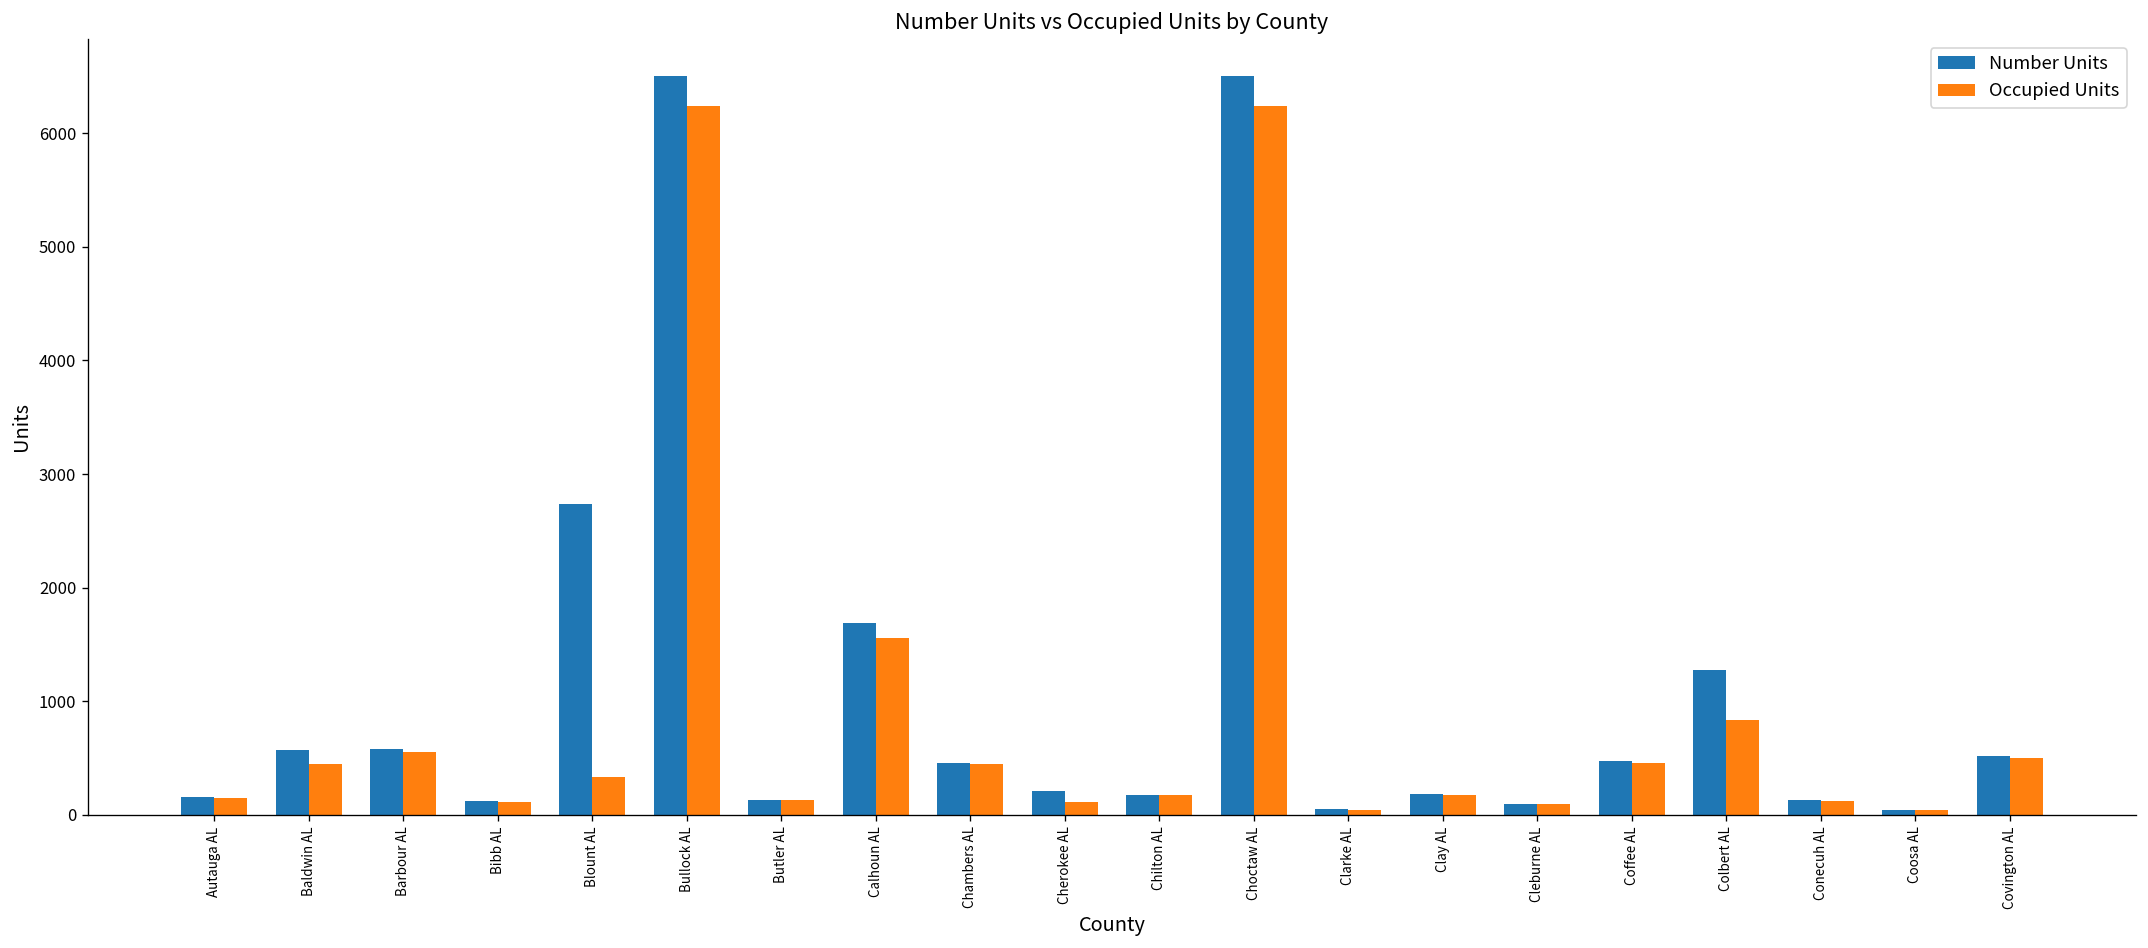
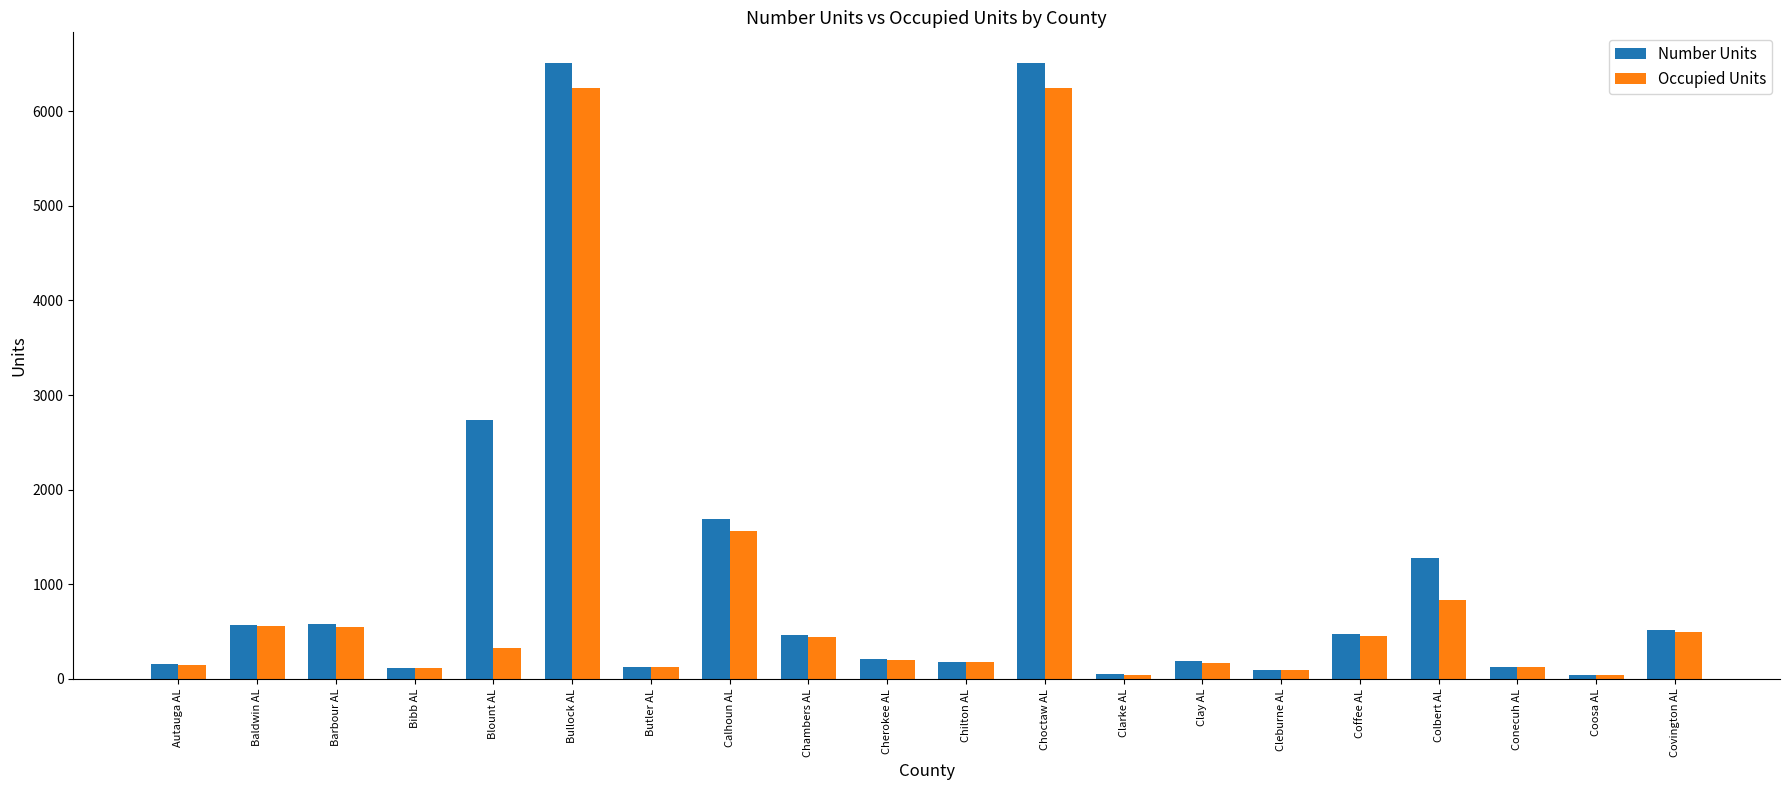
  {
    "Number Units": {
      "Autauga AL": 200,
      "Baldwin AL": 600,
      "Barbour AL": 600,
      "Bibb AL": 100,
      "Blount AL": 2700,
      "Bullock AL": 6500,
      "Butler AL": 100,
      "Calhoun AL": 1700,
      "Chambers AL": 500,
      "Cherokee AL": 200,
      "Chilton AL": 200,
      "Choctaw AL": 6500,
      "Clarke AL": 0,
      "Clay AL": 200,
      "Cleburne AL": 100,
      "Coffee AL": 500,
      "Colbert AL": 1300,
      "Conecuh AL": 100,
      "Coosa AL": 0,
      "Covington AL": 500
    },
    "Occupied Units": {
      "Autauga AL": 100,
-     "Baldwin AL": 500,
+     "Baldwin AL": 600,
      "Barbour AL": 600,
      "Bibb AL": 100,
      "Blount AL": 300,
      "Bullock AL": 6200,
      "Butler AL": 100,
      "Calhoun AL": 1600,
      "Chambers AL": 400,
-     "Cherokee AL": 100,
+     "Cherokee AL": 200,
      "Chilton AL": 200,
      "Choctaw AL": 6200,
      "Clarke AL": 0,
      "Clay AL": 200,
      "Cleburne AL": 100,
      "Coffee AL": 500,
      "Colbert AL": 800,
      "Conecuh AL": 100,
      "Coosa AL": 0,
      "Covington AL": 500
    }
  }
